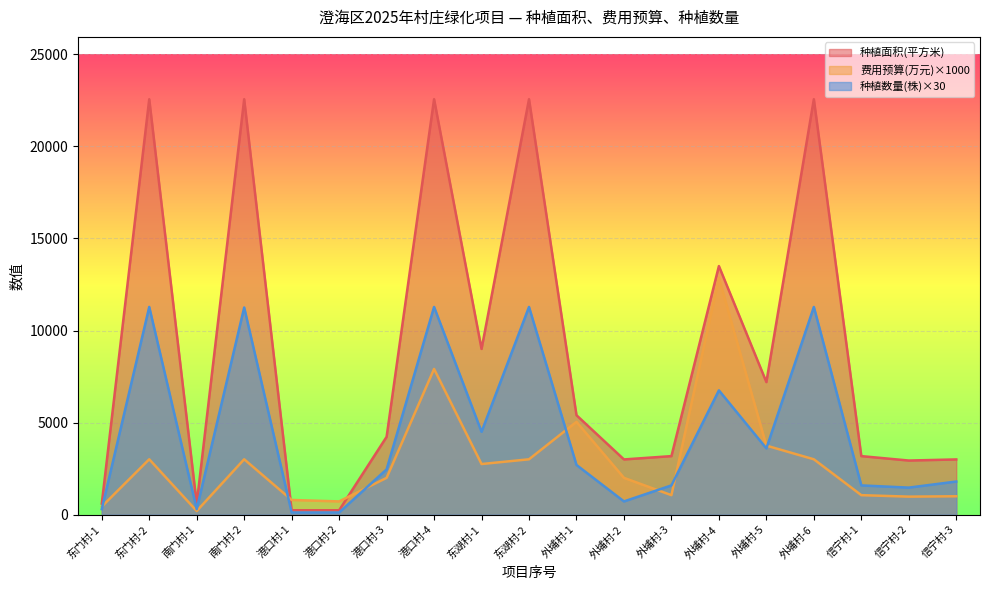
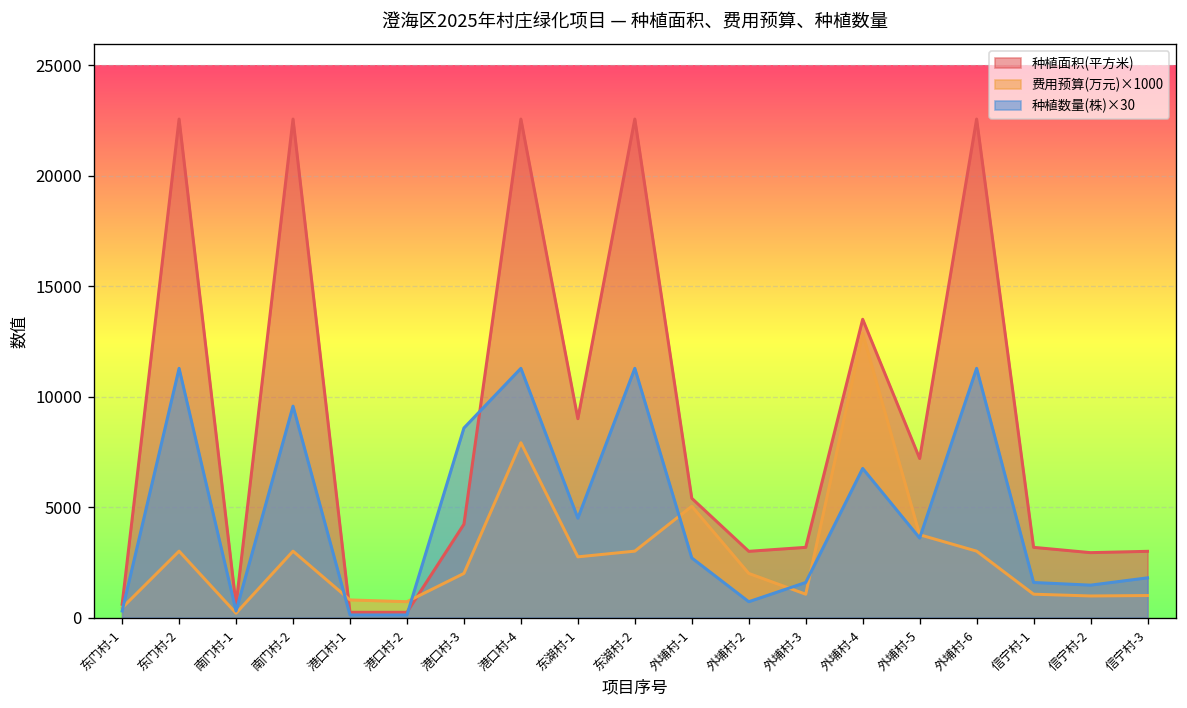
  {
    "种植面积(平方米)": {
      "东门村-1": 600,
      "东门村-2": 22600,
      "南门村-1": 600,
      "南门村-2": 22600,
      "港口村-3": 4200,
      "港口村-4": 22600,
      "东湖村-1": 9000,
      "东湖村-2": 22600,
      "外埔村-1": 5400,
      "外埔村-2": 3000,
      "外埔村-3": 3200,
      "外埔村-4": 13500,
      "外埔村-5": 7200,
      "外埔村-6": 22600,
      "信宁村-1": 3200,
      "信宁村-2": 2900,
      "信宁村-3": 3000
    },
    "费用预算(万元)×1000": {
      "东门村-1": 400,
      "东门村-2": 3000,
      "南门村-2": 3000,
      "港口村-1": 800,
      "港口村-2": 700,
      "港口村-3": 2000,
      "港口村-4": 7900,
      "东湖村-1": 2800,
      "东湖村-2": 3000,
      "外埔村-1": 5000,
      "外埔村-2": 2000,
      "外埔村-3": 1100,
      "外埔村-4": 12900,
      "外埔村-5": 3800,
      "外埔村-6": 3000,
      "信宁村-1": 1100,
      "信宁村-2": 1000,
      "信宁村-3": 1000
    },
    "种植数量(株)×30": {
      "东门村-1": 300,
      "东门村-2": 11300,
-     "南门村-2": 11300,
-     "港口村-3": 2500,
+     "南门村-2": 9600,
+     "港口村-3": 8600,
      "港口村-4": 11300,
      "东湖村-1": 4500,
      "东湖村-2": 11300,
      "外埔村-1": 2700,
      "外埔村-2": 700,
      "外埔村-3": 1600,
      "外埔村-4": 6800,
      "外埔村-5": 3600,
      "外埔村-6": 11300,
      "信宁村-1": 1600,
      "信宁村-2": 1500,
      "信宁村-3": 1800
    }
  }
